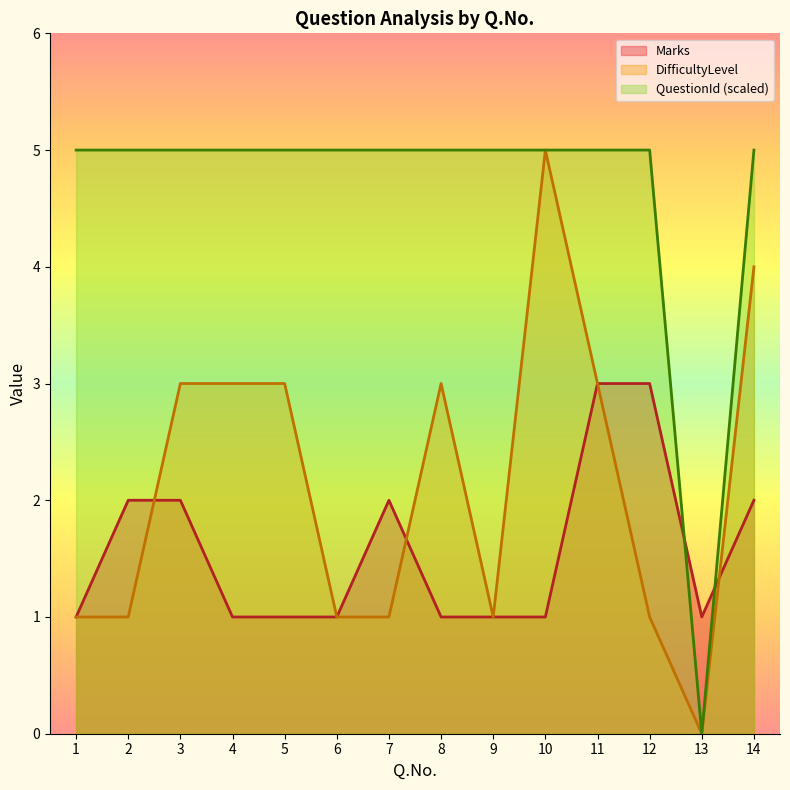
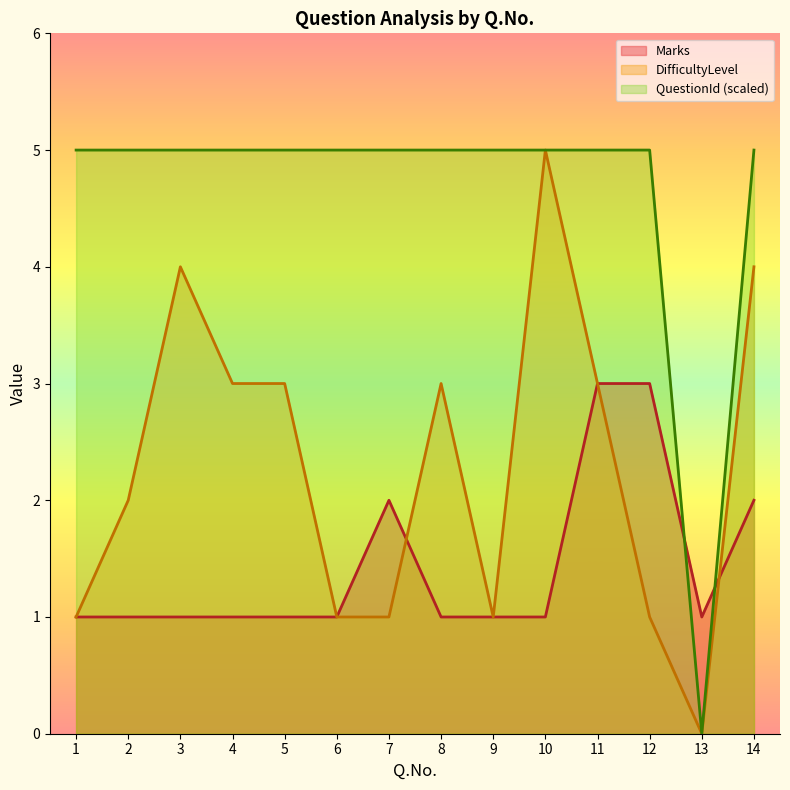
  {
    "Marks": {
-     "2": 2,
-     "3": 2,
+     "2": 1,
+     "3": 1,
      "4": 1,
      "5": 1,
      "7": 2,
      "8": 1,
      "10": 1,
      "12": 3,
      "13": 1,
      "14": 2
    },
    "DifficultyLevel": {
-     "2": 1,
-     "3": 3,
+     "2": 2,
+     "3": 4,
      "4": 3,
      "5": 3,
      "7": 1,
      "8": 3,
      "12": 1,
      "14": 4
    },
    "QuestionId (scaled)": {
      "1": 5,
      "2": 5,
      "3": 5,
      "4": 5,
      "5": 5,
      "6": 5,
      "7": 5,
      "8": 5,
      "9": 5,
      "11": 5,
      "12": 5,
      "14": 5
    }
  }
